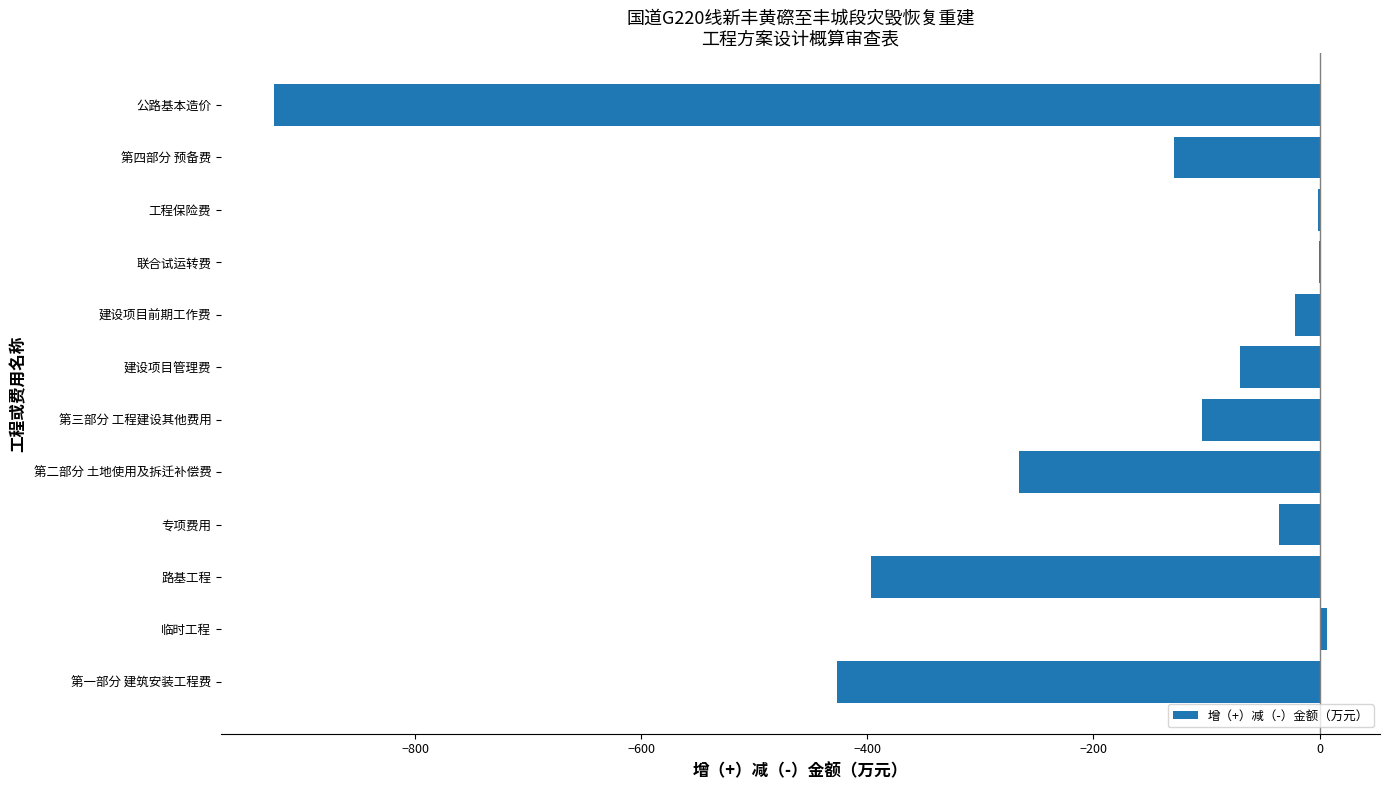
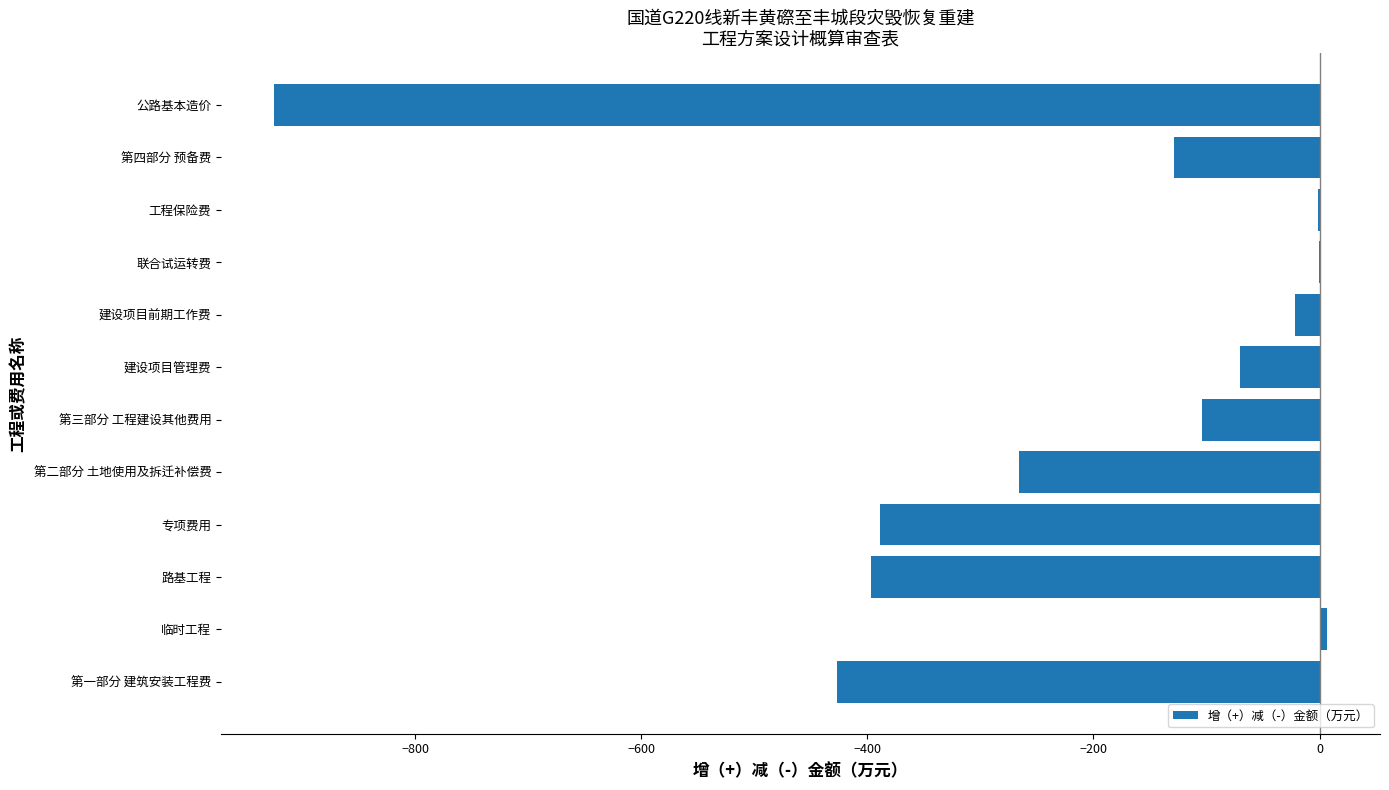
  {
    "公路基本造价": -925,
    "第四部分 预备费": -129,
    "建设项目前期工作费": -22,
    "建设项目管理费": -71,
    "第三部分 工程建设其他费用": -104,
    "第二部分 土地使用及拆迁补偿费": -266,
-   "专项费用": -36,
+   "专项费用": -388,
    "路基工程": -397,
    "临时工程": 7,
    "第一部分 建筑安装工程费": -427
  }
